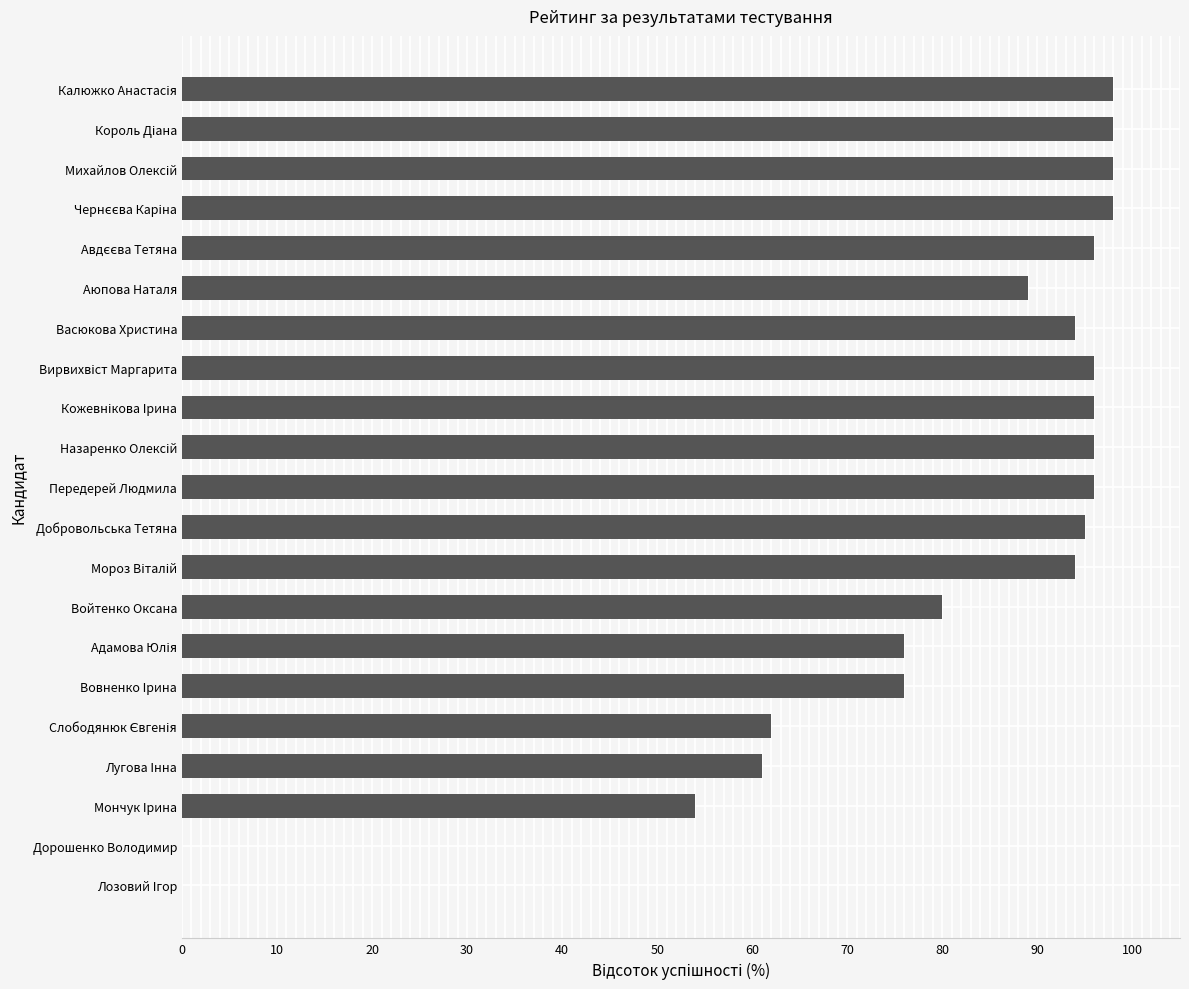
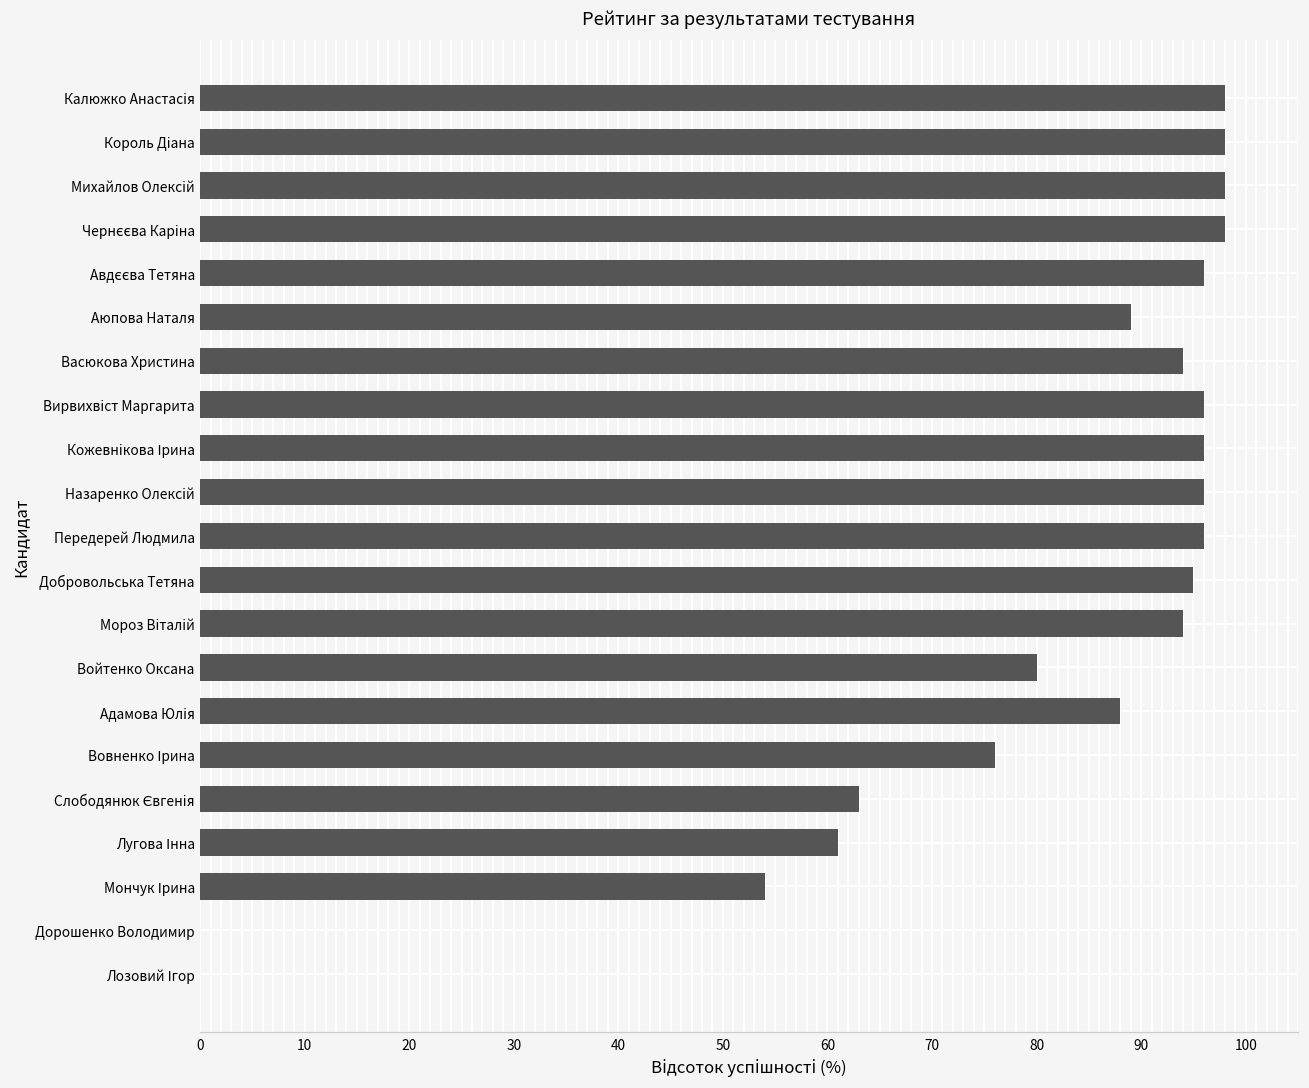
  {
    "Калюжко Анастасія": 98,
    "Король Діана": 98,
    "Михайлов Олексій": 98,
    "Чернєєва Каріна": 98,
    "Авдєєва Тетяна": 96,
    "Аюпова Наталя": 89,
    "Васюкова Христина": 94,
    "Вирвихвіст Маргарита": 96,
    "Кожевнікова Ірина": 96,
    "Назаренко Олексій": 96,
    "Передерей Людмила": 96,
    "Добровольська Тетяна": 95,
    "Мороз Віталій": 94,
    "Войтенко Оксана": 80,
-   "Адамова Юлія": 76,
+   "Адамова Юлія": 88,
    "Вовненко Ірина": 76,
-   "Слободянюк Євгенія": 62,
+   "Слободянюк Євгенія": 63,
    "Лугова Інна": 61,
    "Мончук Ірина": 54,
    "Дорошенко Володимир": 0,
    "Лозовий Ігор": 0
  }
